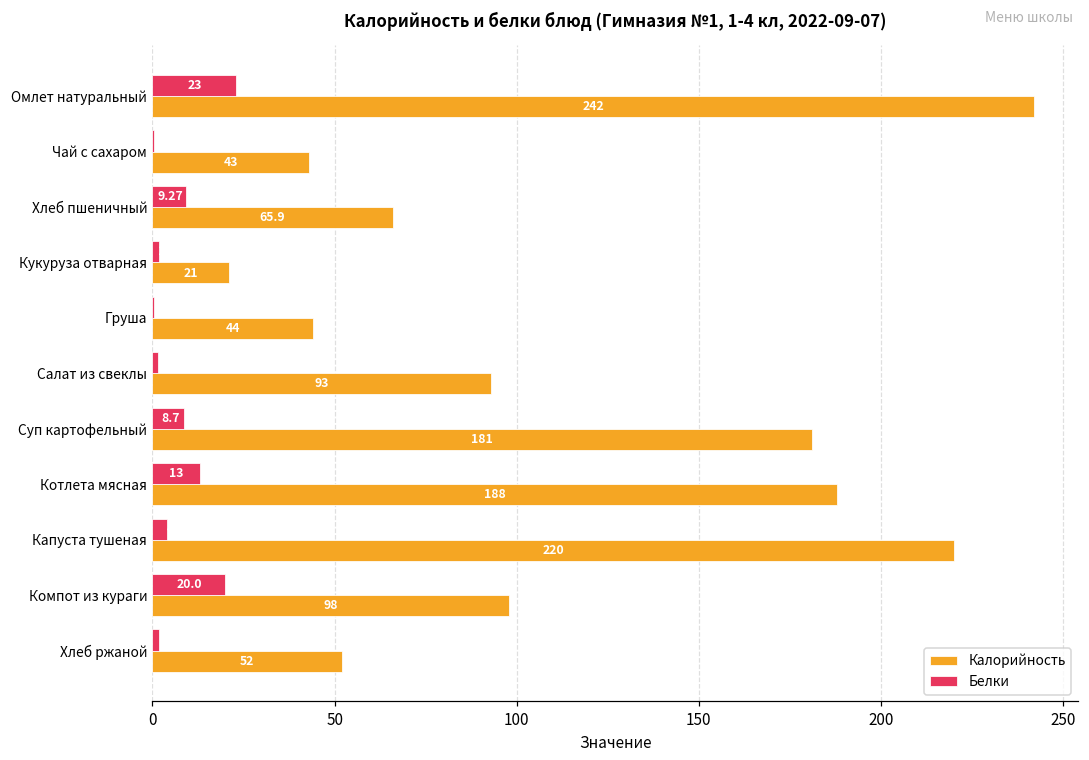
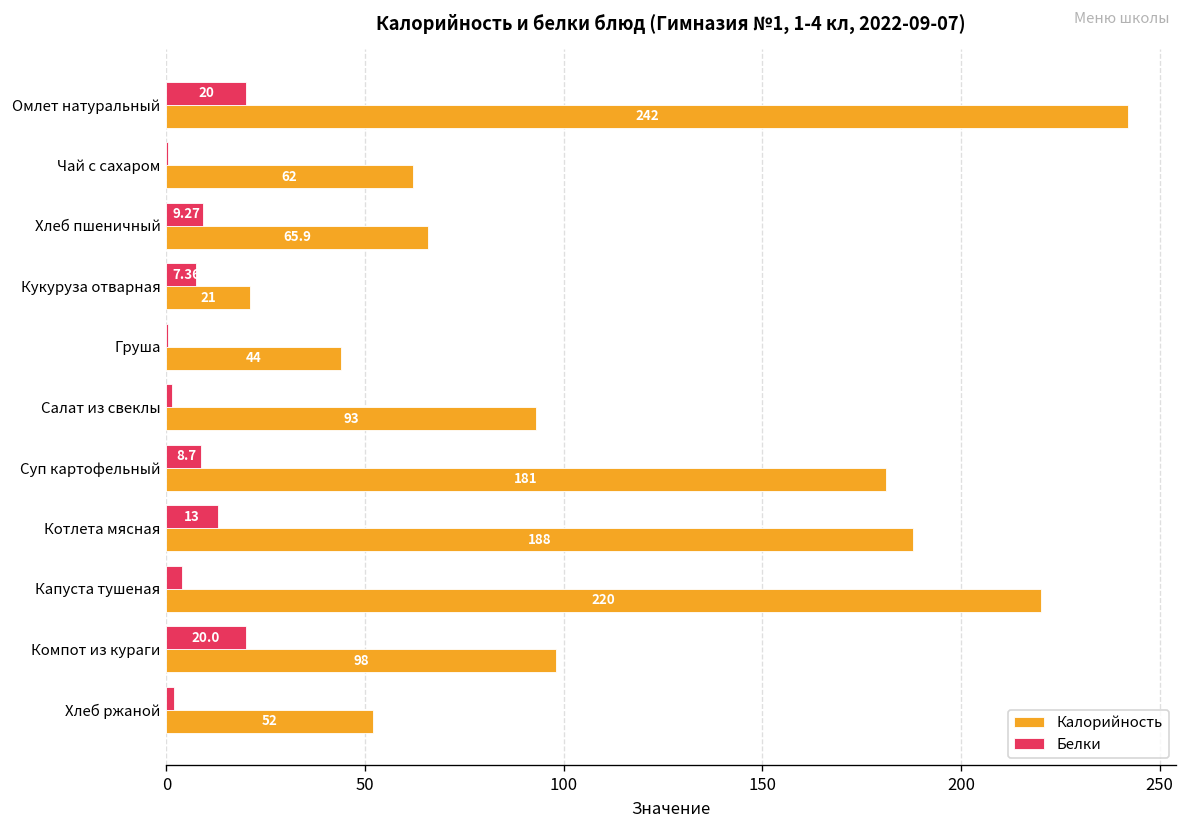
  {
    "Калорийность": {
      "Омлет натуральный": 242,
-     "Чай с сахаром": 43,
+     "Чай с сахаром": 62,
      "Хлеб пшеничный": 65.9,
      "Кукуруза отварная": 21,
      "Груша": 44,
      "Салат из свеклы": 93,
      "Суп картофельный": 181,
      "Котлета мясная": 188,
      "Капуста тушеная": 220,
      "Компот из кураги": 98,
      "Хлеб ржаной": 52
    },
    "Белки": {
-     "Омлет натуральный": 23,
+     "Омлет натуральный": 20,
      "Хлеб пшеничный": 9.27,
-     "Кукуруза отварная": 2,
+     "Кукуруза отварная": 7,
      "Суп картофельный": 8.7,
      "Котлета мясная": 13,
      "Компот из кураги": 20.0
    }
  }
